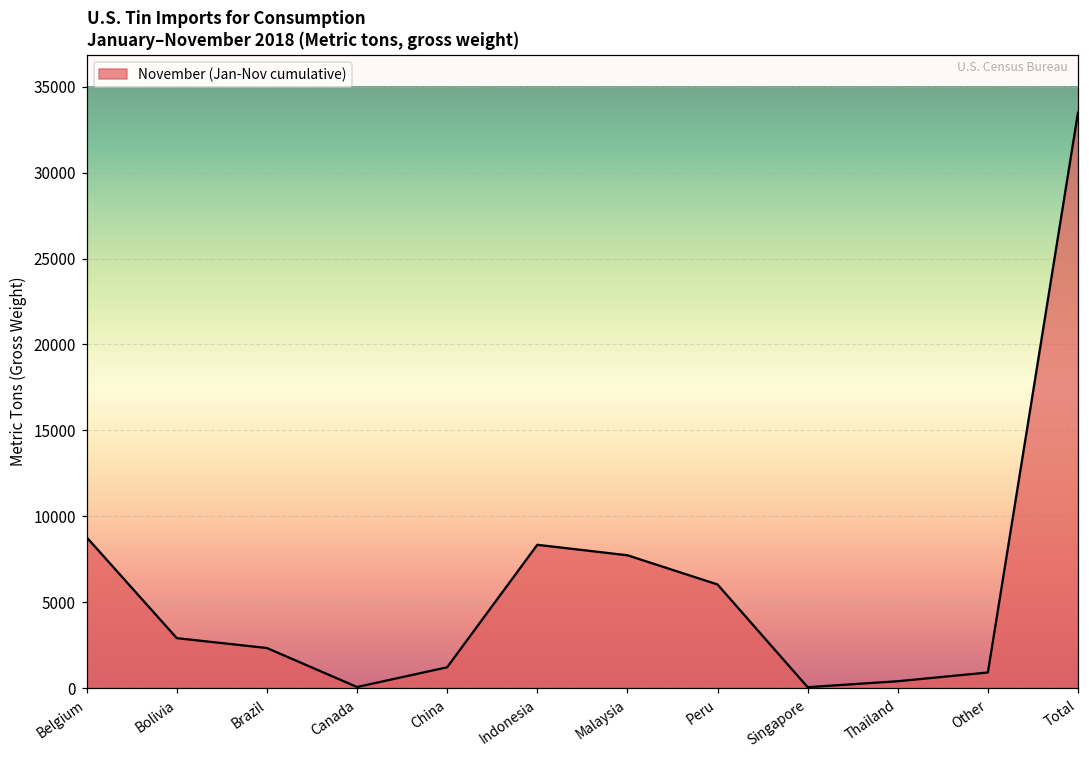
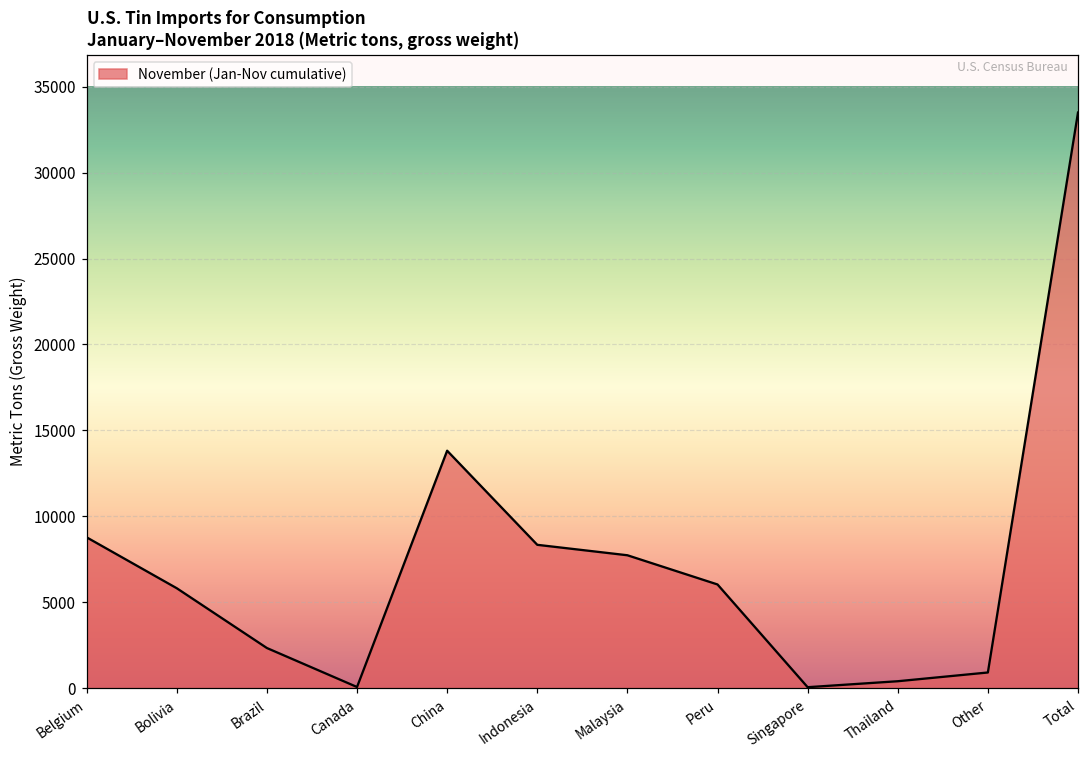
  {
    "Belgium": 8800,
-   "Bolivia": 2900,
+   "Bolivia": 5800,
    "Brazil": 2300,
    "Canada": 100,
-   "China": 1200,
+   "China": 13800,
    "Indonesia": 8300,
    "Malaysia": 7700,
    "Peru": 6000,
    "Singapore": 100,
    "Thailand": 400,
    "Other": 900,
    "Total": 33500
  }
